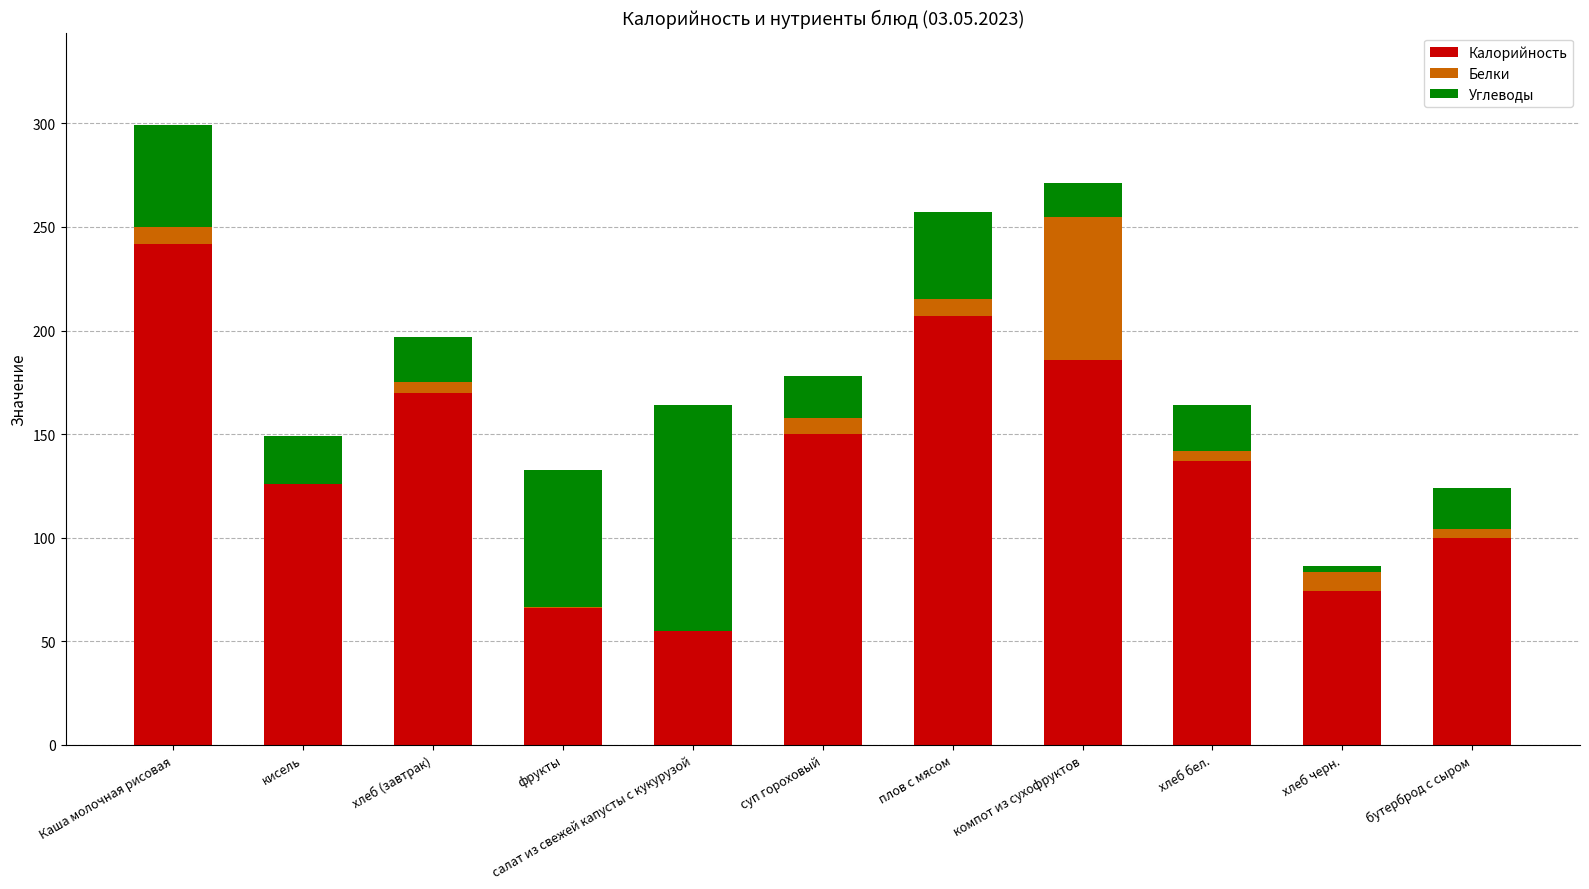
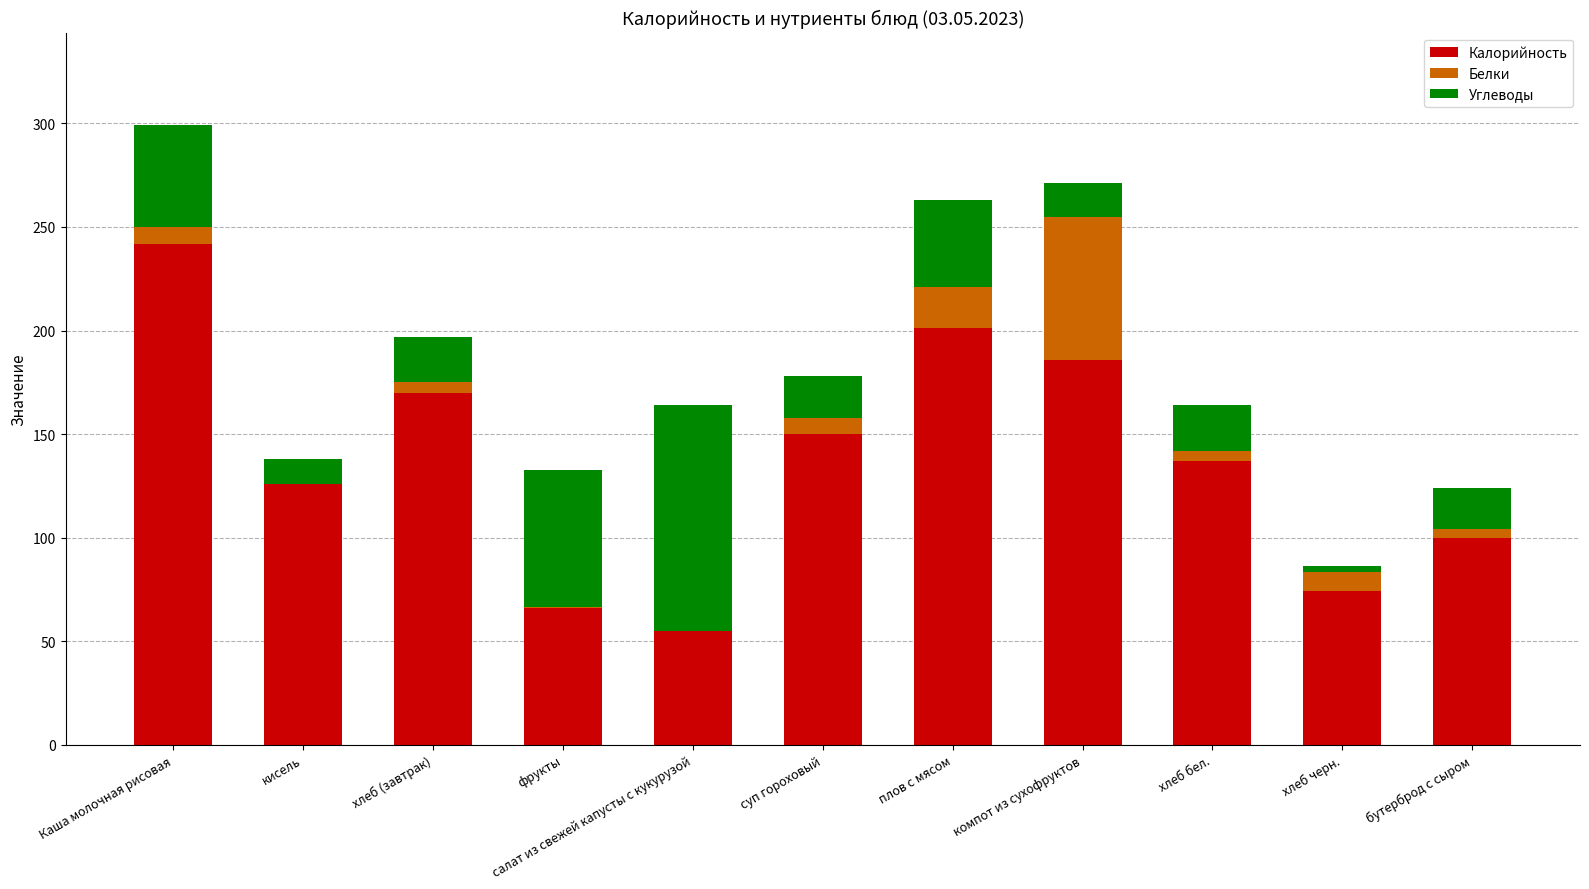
  {
    "Калорийность": {
      "Каша молочная рисовая": 242,
      "кисель": 126,
      "хлеб (завтрак)": 170,
      "фрукты": 66,
      "салат из свежей капусты с кукурузой": 55,
      "суп гороховый": 150,
-     "плов с мясом": 207,
+     "плов с мясом": 201,
      "компот из сухофруктов": 186,
      "хлеб бел.": 137,
      "хлеб черн.": 74,
      "бутерброд с сыром": 100
    },
    "Белки": {
      "Каша молочная рисовая": 8,
      "кисель": 0,
      "хлеб (завтрак)": 5,
      "салат из свежей капусты с кукурузой": 0,
      "суп гороховый": 8,
-     "плов с мясом": 8,
+     "плов с мясом": 20,
      "компот из сухофруктов": 69,
      "хлеб бел.": 5,
      "хлеб черн.": 9,
      "бутерброд с сыром": 4
    },
    "Углеводы": {
      "Каша молочная рисовая": 49,
-     "кисель": 23,
+     "кисель": 12,
      "хлеб (завтрак)": 22,
      "фрукты": 66,
      "салат из свежей капусты с кукурузой": 109,
      "суп гороховый": 20,
      "плов с мясом": 42,
      "компот из сухофруктов": 16,
      "хлеб бел.": 22,
      "хлеб черн.": 3,
      "бутерброд с сыром": 20
    }
  }
